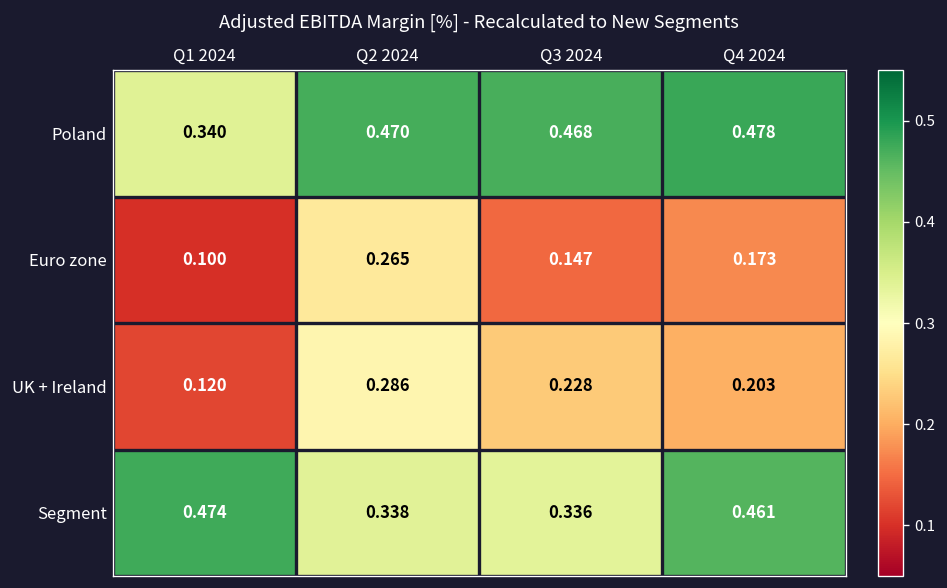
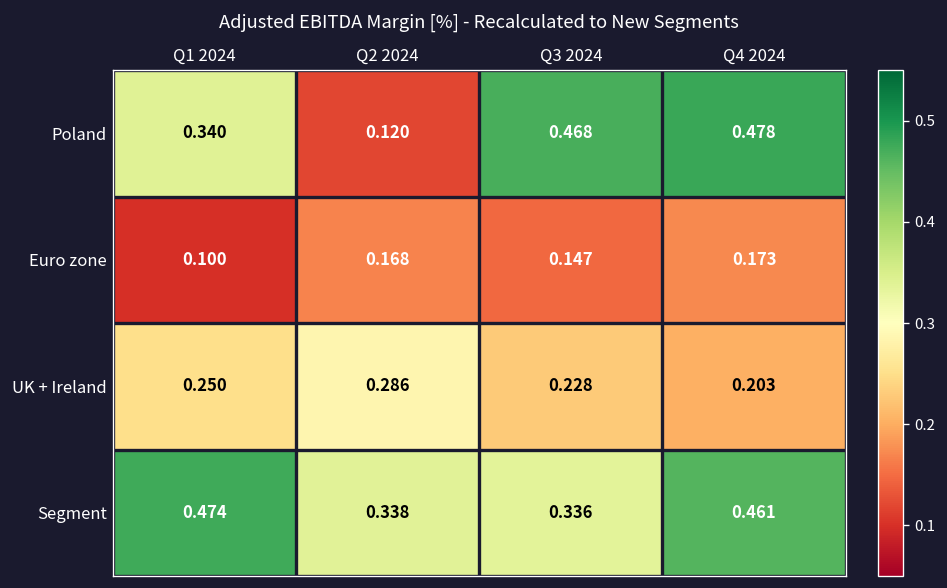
  {
    "Poland": {
      "Q1 2024": 0.340,
-     "Q2 2024": 0.470,
+     "Q2 2024": 0.120,
      "Q3 2024": 0.468,
      "Q4 2024": 0.478
    },
    "Euro zone": {
      "Q1 2024": 0.100,
-     "Q2 2024": 0.265,
+     "Q2 2024": 0.168,
      "Q3 2024": 0.147,
      "Q4 2024": 0.173
    },
    "UK + Ireland": {
-     "Q1 2024": 0.120,
+     "Q1 2024": 0.250,
      "Q2 2024": 0.286,
      "Q3 2024": 0.228,
      "Q4 2024": 0.203
    },
    "Segment": {
      "Q1 2024": 0.474,
      "Q2 2024": 0.338,
      "Q3 2024": 0.336,
      "Q4 2024": 0.461
    }
  }
